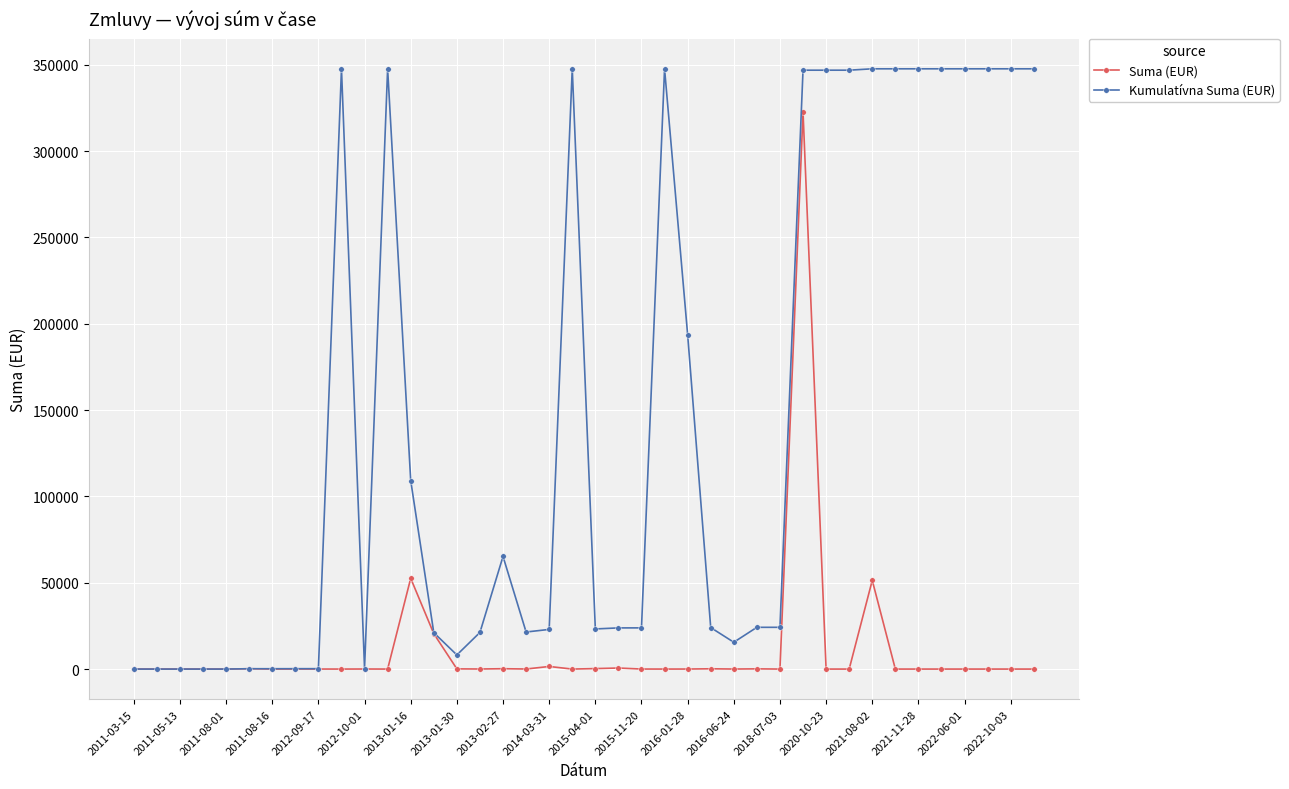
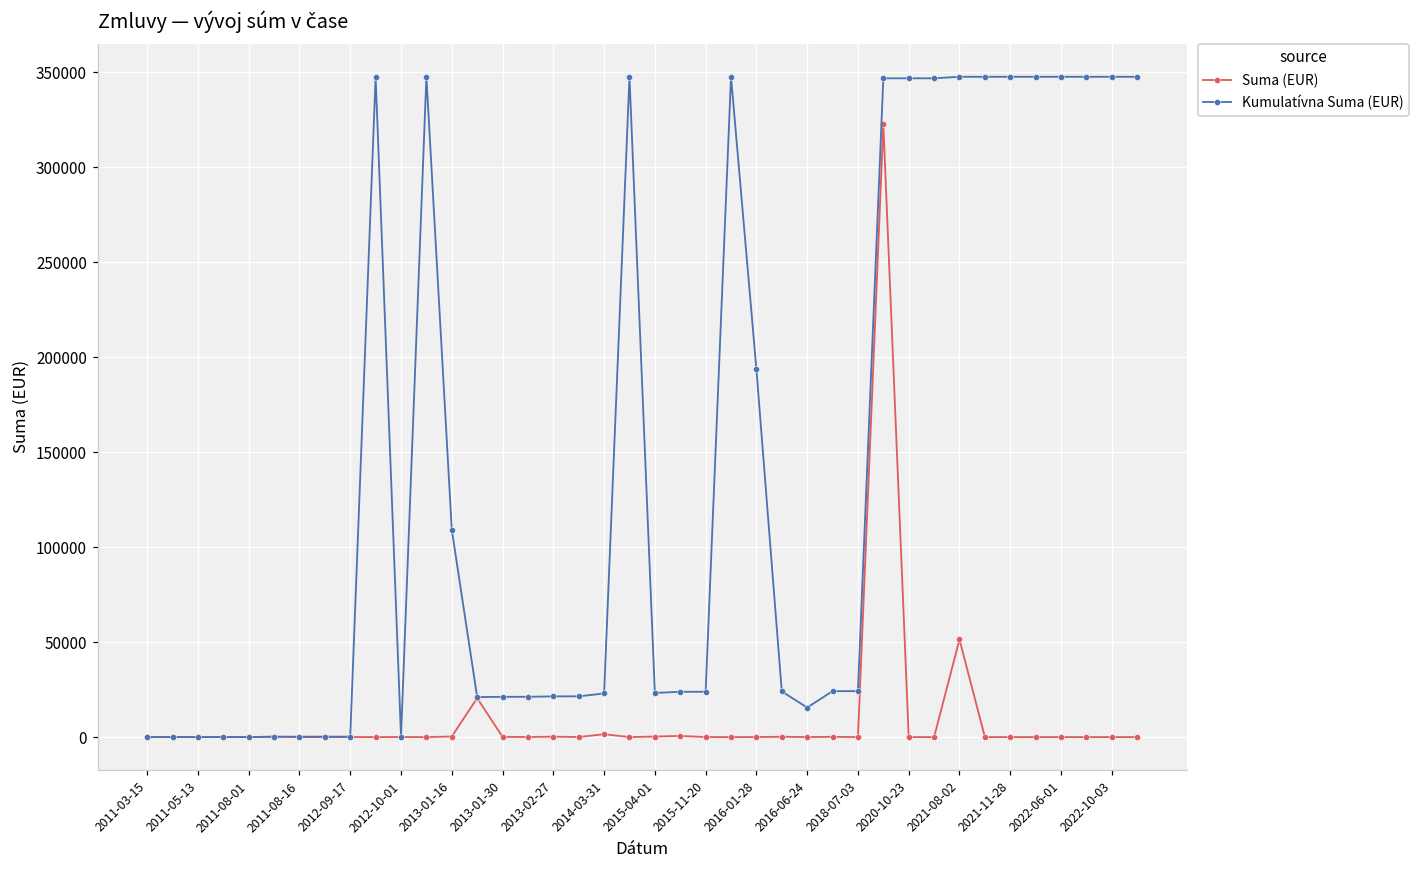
  {
    "Suma (EUR)": {
-     "2013-01-16": 53000,
+     "2013-01-16": 0,
      "2013-01-30": 0,
      "2013-02-27": 0,
      "2016-01-28": 0,
      "2016-06-24": 0,
      "2018-07-03": 0,
      "2020-10-23": 0,
      "2021-08-02": 51000,
      "2021-11-28": 0,
      "2022-06-01": 0,
      "2022-10-03": 0
    },
    "Kumulatívna Suma (EUR)": {
      "2013-01-16": 109000,
-     "2013-01-30": 8000,
-     "2013-02-27": 65000,
+     "2013-01-30": 21000,
+     "2013-02-27": 21000,
      "2016-01-28": 194000,
      "2016-06-24": 16000,
      "2018-07-03": 24000,
      "2020-10-23": 347000,
      "2021-08-02": 348000,
      "2021-11-28": 348000,
      "2022-06-01": 348000,
      "2022-10-03": 348000
    }
  }
